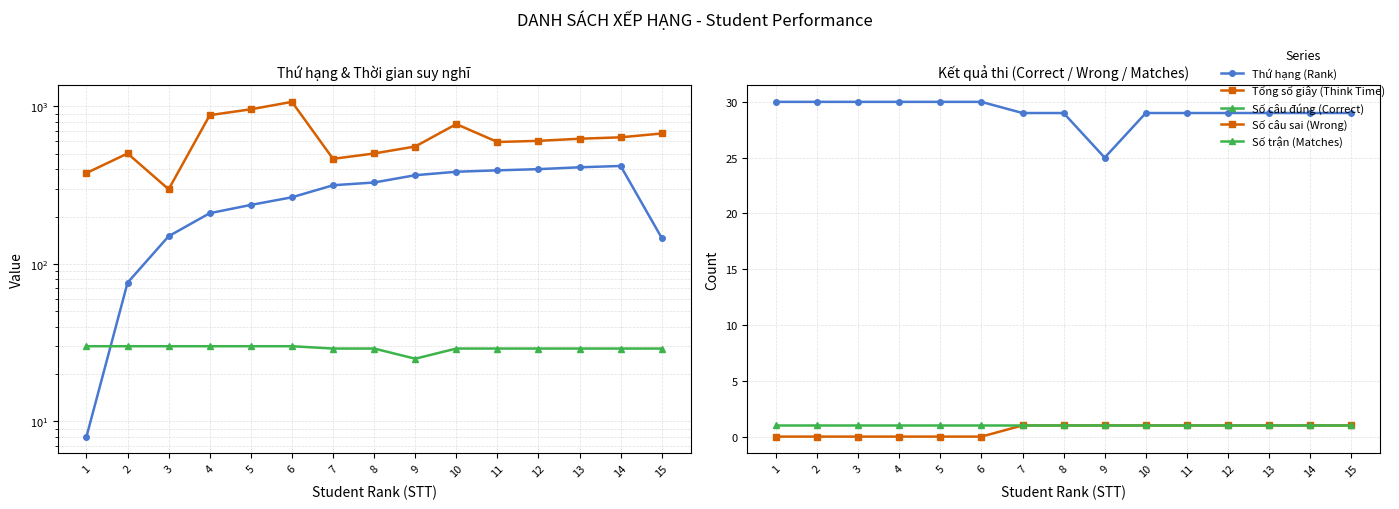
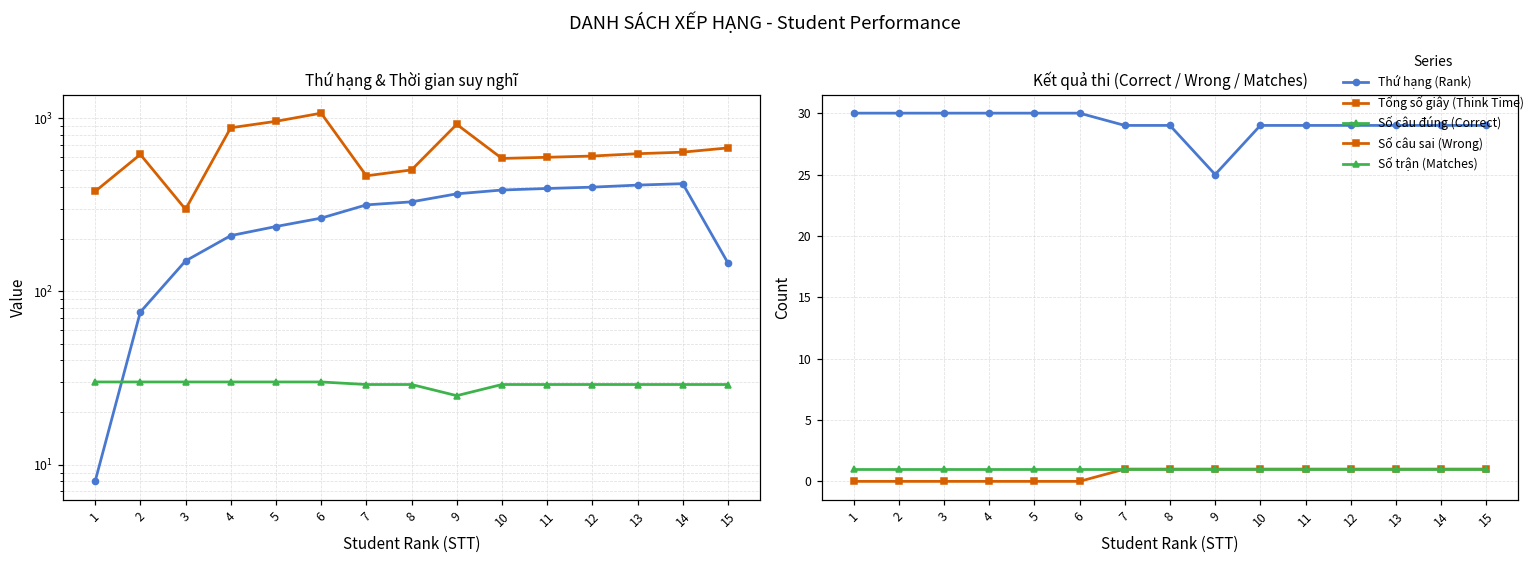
  {
    "Thứ hạng & Thời gian suy nghĩ": {
      "Thứ hạng (Rank)": {
        "1": 8,
        "2": 80,
        "3": 150,
        "4": 210,
        "5": 240,
        "6": 270,
        "7": 320,
        "8": 330,
        "9": 370,
        "10": 390,
        "11": 390,
        "12": 400,
        "13": 410,
        "14": 420,
        "15": 150
      },
      "Tổng số giây (Think Time)": {
        "1": 380,
-       "2": 500,
+       "2": 620,
        "3": 300,
        "4": 900,
        "5": 1000,
        "6": 1100,
        "7": 470,
        "8": 500,
-       "9": 560,
-       "10": 800,
+       "9": 900,
+       "10": 590,
        "11": 600,
        "12": 610,
        "13": 620,
        "14": 640,
        "15": 670
      },
      "Số câu đúng (Correct)": {
        "1": 30,
        "2": 30,
        "3": 30,
        "4": 30,
        "5": 30,
        "6": 30,
        "7": 29,
        "8": 29,
        "9": 25,
        "10": 29,
        "11": 29,
        "12": 29,
        "13": 29,
        "14": 29,
        "15": 29
      }
    },
    "Kết quả thi (Correct / Wrong / Matches)": {
      "Số câu sai (Wrong)": {
        "1": 0.0,
        "2": 0.0,
        "3": 0.0,
        "4": 0.0,
        "5": 0.0,
        "6": 0.0
      },
      "Số trận (Matches)": {
        "1": 1.0,
        "2": 1.0,
        "3": 1.0,
        "4": 1.0,
        "5": 1.0,
        "6": 1.0
      }
    }
  }
